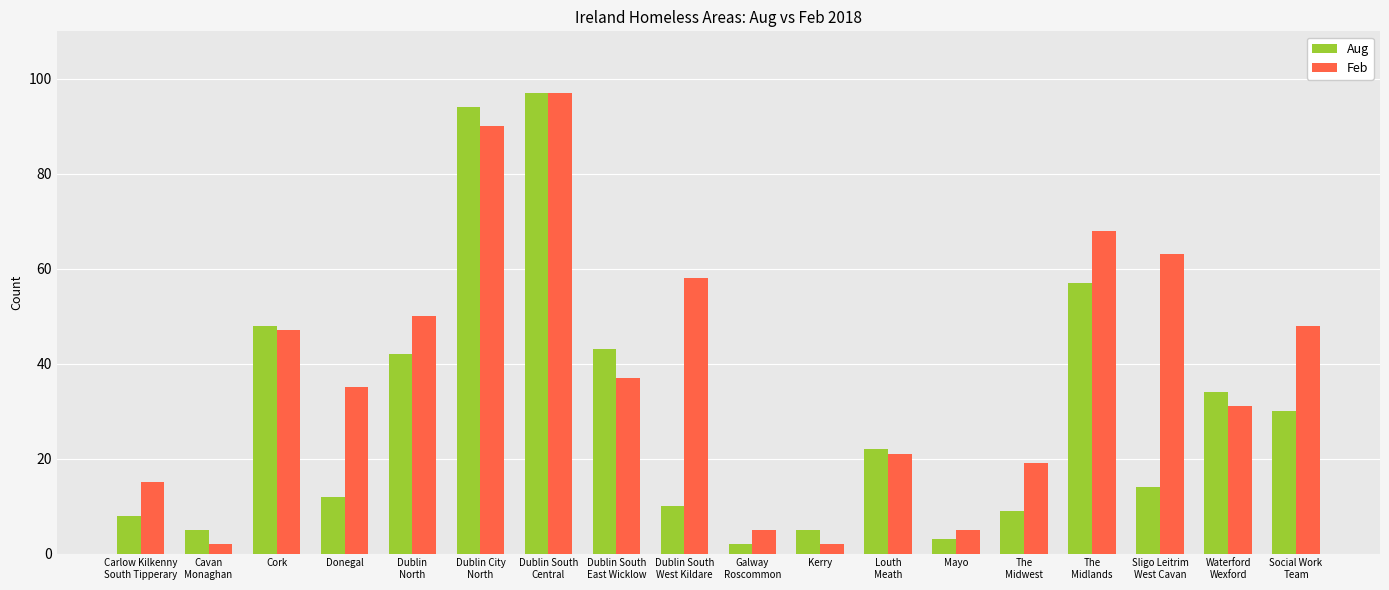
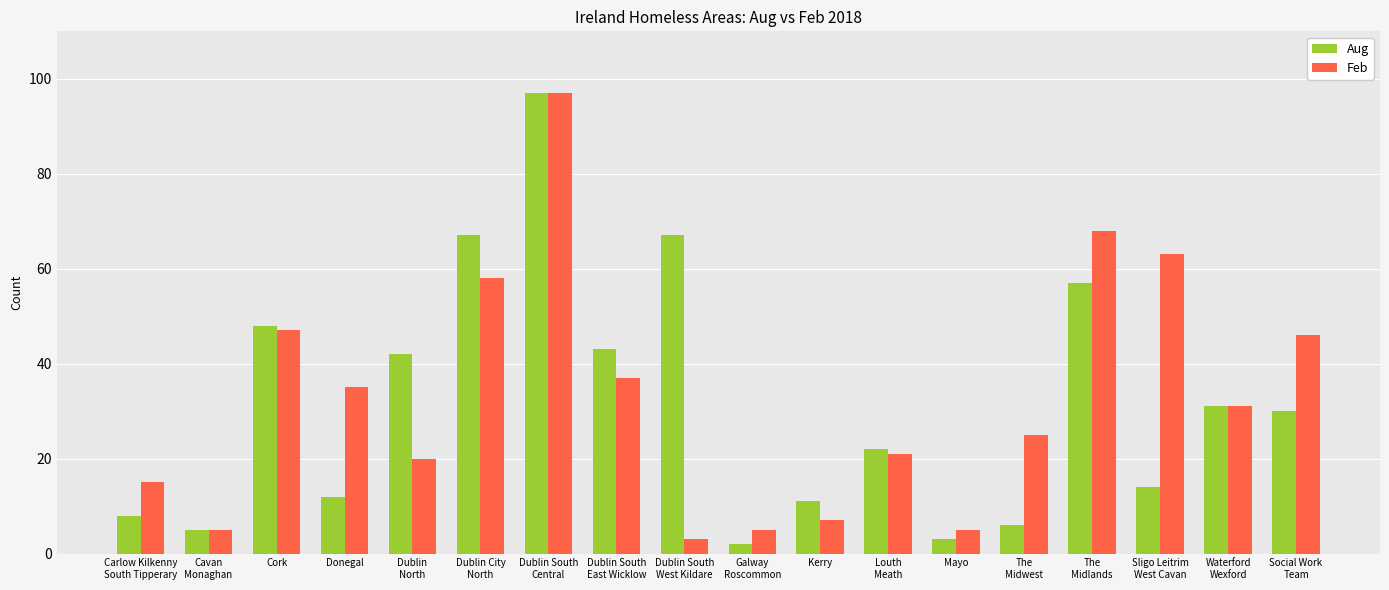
  {
    "Aug": {
      "Carlow Kilkenny South Tipperary": 8,
      "Cavan Monaghan": 5,
      "Cork": 48,
      "Donegal": 12,
      "Dublin North": 42,
-     "Dublin City North": 94,
+     "Dublin City North": 67,
      "Dublin South Central": 97,
      "Dublin South East Wicklow": 43,
-     "Dublin South West Kildare": 10,
+     "Dublin South West Kildare": 67,
      "Galway Roscommon": 2,
-     "Kerry": 5,
+     "Kerry": 11,
      "Louth Meath": 22,
      "Mayo": 3,
-     "The Midwest": 9,
+     "The Midwest": 6,
      "The Midlands": 57,
      "Sligo Leitrim West Cavan": 14,
-     "Waterford Wexford": 34,
+     "Waterford Wexford": 31,
      "Social Work Team": 30
    },
    "Feb": {
      "Carlow Kilkenny South Tipperary": 15,
-     "Cavan Monaghan": 2,
+     "Cavan Monaghan": 5,
      "Cork": 47,
      "Donegal": 35,
-     "Dublin North": 50,
-     "Dublin City North": 90,
+     "Dublin North": 20,
+     "Dublin City North": 58,
      "Dublin South Central": 97,
      "Dublin South East Wicklow": 37,
-     "Dublin South West Kildare": 58,
+     "Dublin South West Kildare": 3,
      "Galway Roscommon": 5,
-     "Kerry": 2,
+     "Kerry": 7,
      "Louth Meath": 21,
      "Mayo": 5,
-     "The Midwest": 19,
+     "The Midwest": 25,
      "The Midlands": 68,
      "Sligo Leitrim West Cavan": 63,
      "Waterford Wexford": 31,
-     "Social Work Team": 48
+     "Social Work Team": 46
    }
  }
